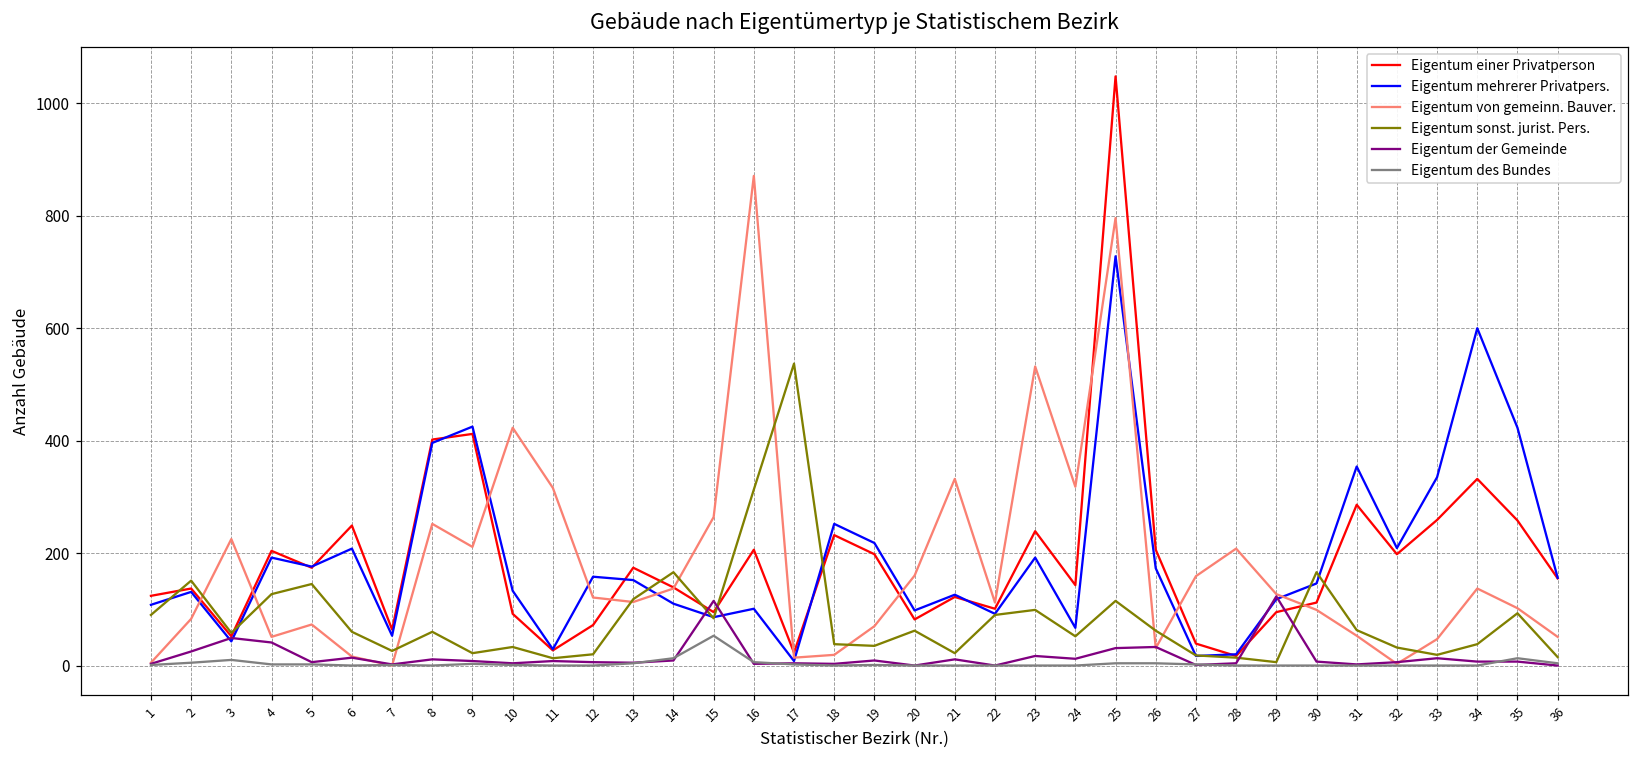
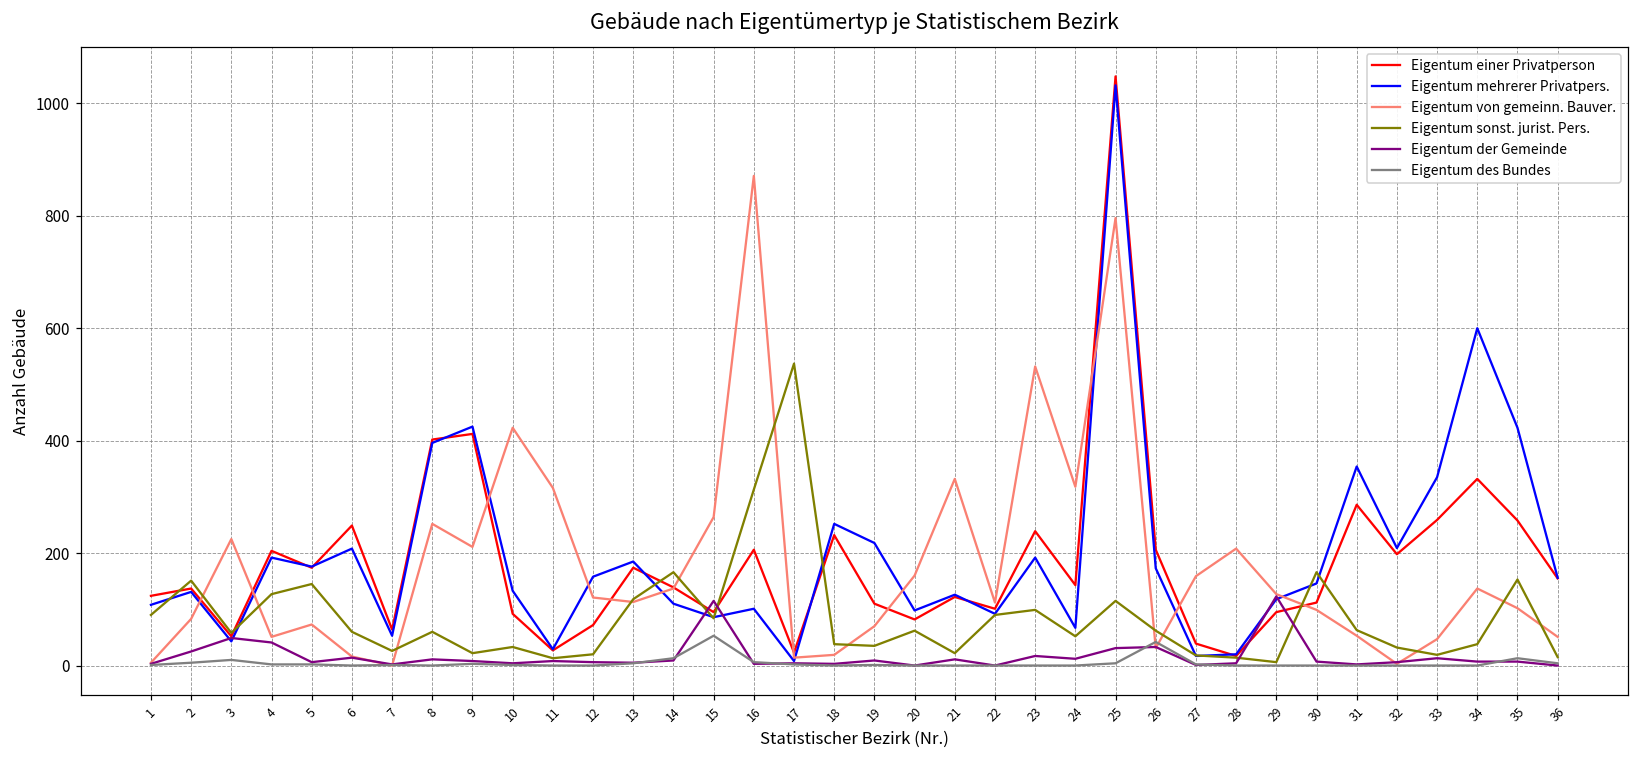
  {
    "Eigentum einer Privatperson": {
      "1": 120,
      "2": 140,
      "4": 200,
      "6": 250,
      "7": 60,
      "8": 400,
      "9": 410,
      "10": 90,
      "12": 70,
      "13": 170,
      "15": 100,
      "16": 210,
      "17": 20,
      "18": 230,
-     "19": 200,
+     "19": 110,
      "20": 80,
      "22": 100,
      "23": 240,
      "24": 140,
      "25": 1050,
      "26": 210,
      "27": 40,
      "29": 100,
      "30": 110,
      "31": 290,
      "32": 200,
      "33": 260,
      "34": 330,
      "35": 260
    },
    "Eigentum mehrerer Privatpers.": {
      "1": 110,
      "2": 130,
      "3": 40,
      "4": 190,
      "6": 210,
      "7": 50,
      "8": 400,
      "9": 430,
      "10": 130,
      "12": 160,
-     "13": 150,
+     "13": 190,
      "14": 110,
      "16": 100,
      "18": 250,
      "19": 220,
      "20": 100,
      "23": 190,
      "24": 70,
-     "25": 730,
+     "25": 1030,
      "26": 170,
      "30": 150,
      "31": 350,
      "32": 210,
      "33": 340,
      "34": 600,
      "35": 420
    },
    "Eigentum von gemeinn. Bauver.": {
      "2": 80,
      "3": 230,
      "4": 50,
      "5": 70,
      "8": 250,
      "9": 210,
      "10": 420,
      "11": 320,
      "12": 120,
      "13": 110,
      "15": 260,
      "16": 870,
      "17": 10,
      "18": 20,
      "19": 70,
      "20": 160,
      "21": 330,
      "22": 110,
      "23": 530,
      "24": 320,
      "25": 800,
      "27": 160,
      "28": 210,
      "30": 100,
      "31": 50,
      "33": 50,
      "34": 140,
      "35": 100,
      "36": 50
    },
    "Eigentum sonst. jurist. Pers.": {
      "1": 90,
      "2": 150,
      "3": 60,
      "4": 130,
      "5": 150,
      "6": 60,
      "7": 30,
      "8": 60,
      "9": 20,
      "10": 30,
      "12": 20,
      "13": 120,
      "14": 170,
      "16": 310,
      "17": 540,
      "18": 40,
      "19": 40,
      "20": 60,
      "21": 20,
      "23": 100,
      "24": 50,
      "25": 120,
      "26": 60,
      "29": 10,
      "30": 170,
      "31": 60,
      "32": 30,
      "33": 20,
      "34": 40,
-     "35": 90,
+     "35": 150,
      "36": 20
    },
    "Eigentum der Gemeinde": {
      "2": 30,
      "4": 40,
      "8": 10,
      "9": 10,
      "12": 10,
      "15": 120,
      "19": 10,
      "21": 10,
      "23": 20,
      "24": 10,
      "25": 30,
      "30": 10,
      "33": 10,
      "34": 10,
      "35": 10
    },
    "Eigentum des Bundes": {
      "2": 10,
      "3": 10,
      "4": 0,
      "6": 0,
      "8": 0,
      "9": 0,
      "11": 0,
      "12": 0,
      "15": 50,
      "19": 0,
      "21": 0,
      "23": 0,
      "24": 0,
      "25": 0,
-     "26": 0,
+     "26": 40,
      "29": 0,
      "30": 0,
      "33": 0,
      "34": 0,
      "35": 10
    }
  }
